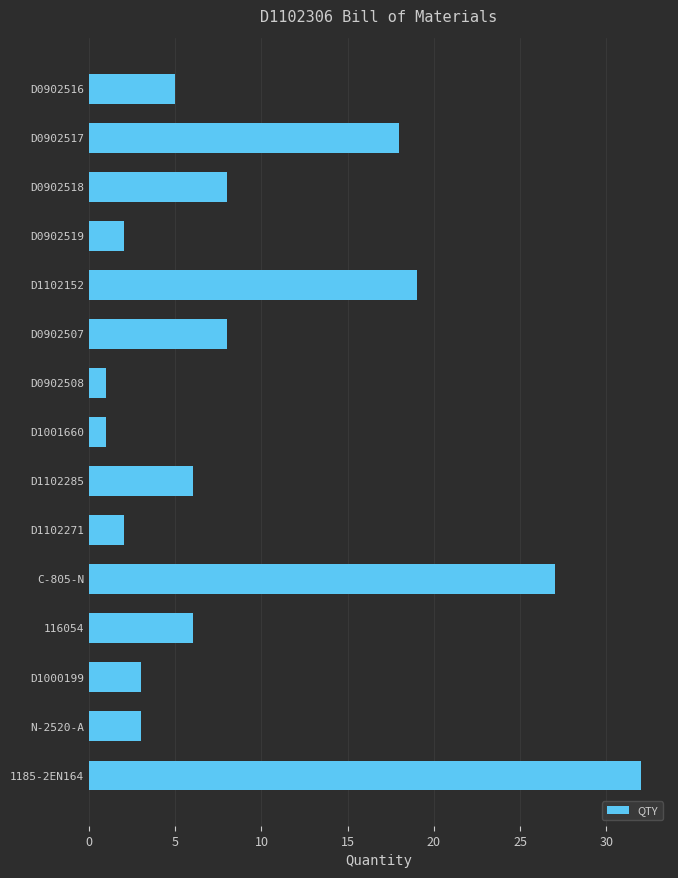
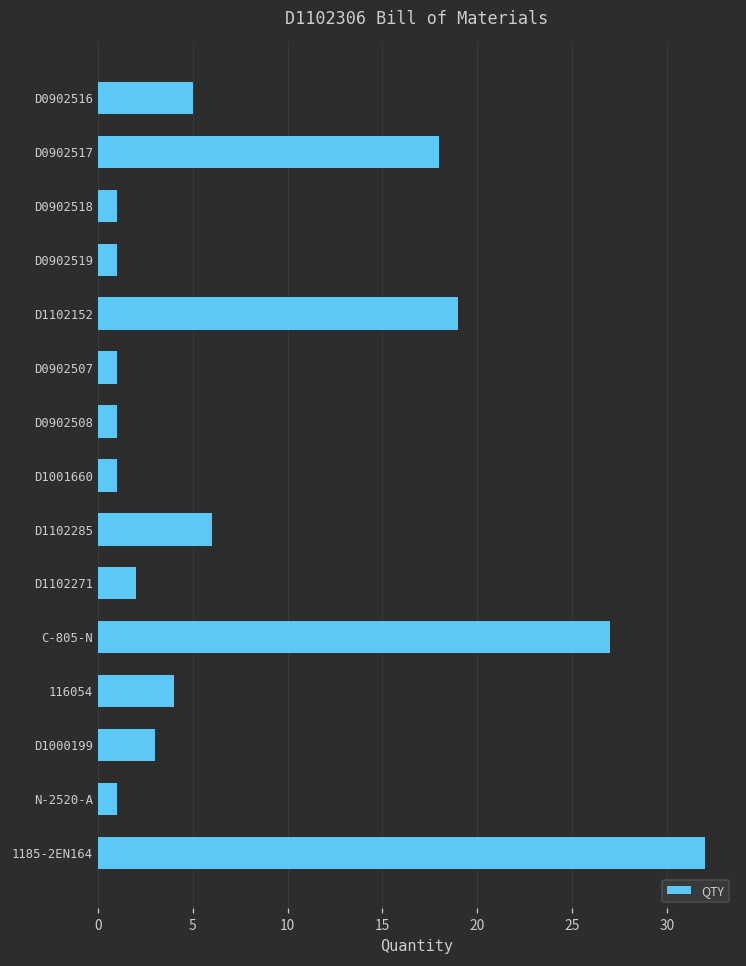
  {
    "D0902516": 5,
    "D0902517": 18,
-   "D0902518": 8,
-   "D0902519": 2,
+   "D0902518": 1,
+   "D0902519": 1,
    "D1102152": 19,
-   "D0902507": 8,
+   "D0902507": 1,
    "D0902508": 1,
    "D1001660": 1,
    "D1102285": 6,
    "D1102271": 2,
    "C-805-N": 27,
-   "116054": 6,
+   "116054": 4,
    "D1000199": 3,
-   "N-2520-A": 3,
+   "N-2520-A": 1,
    "1185-2EN164": 32
  }
